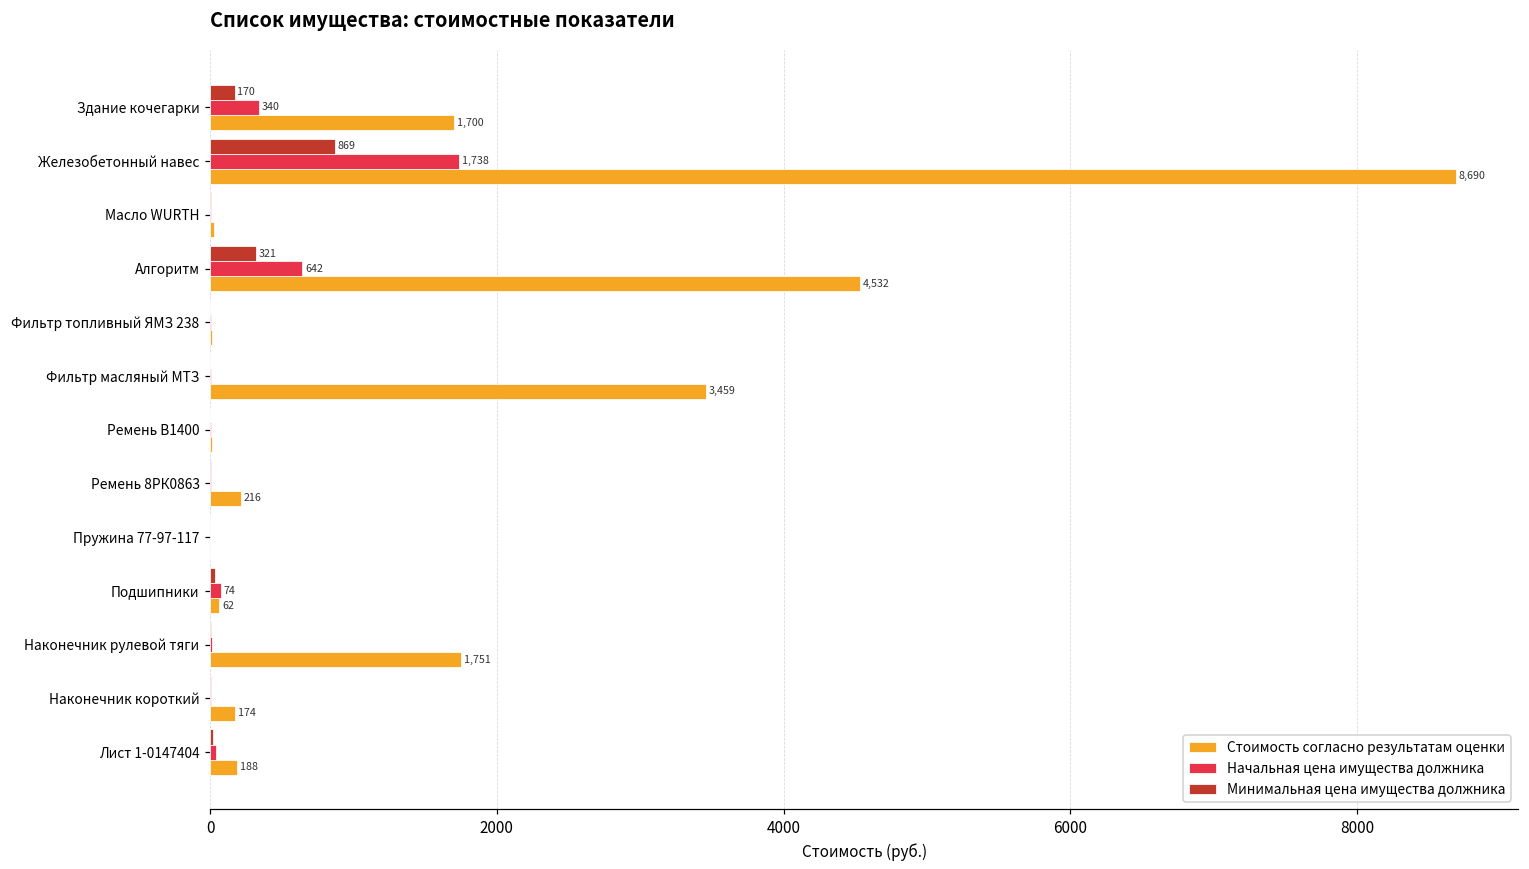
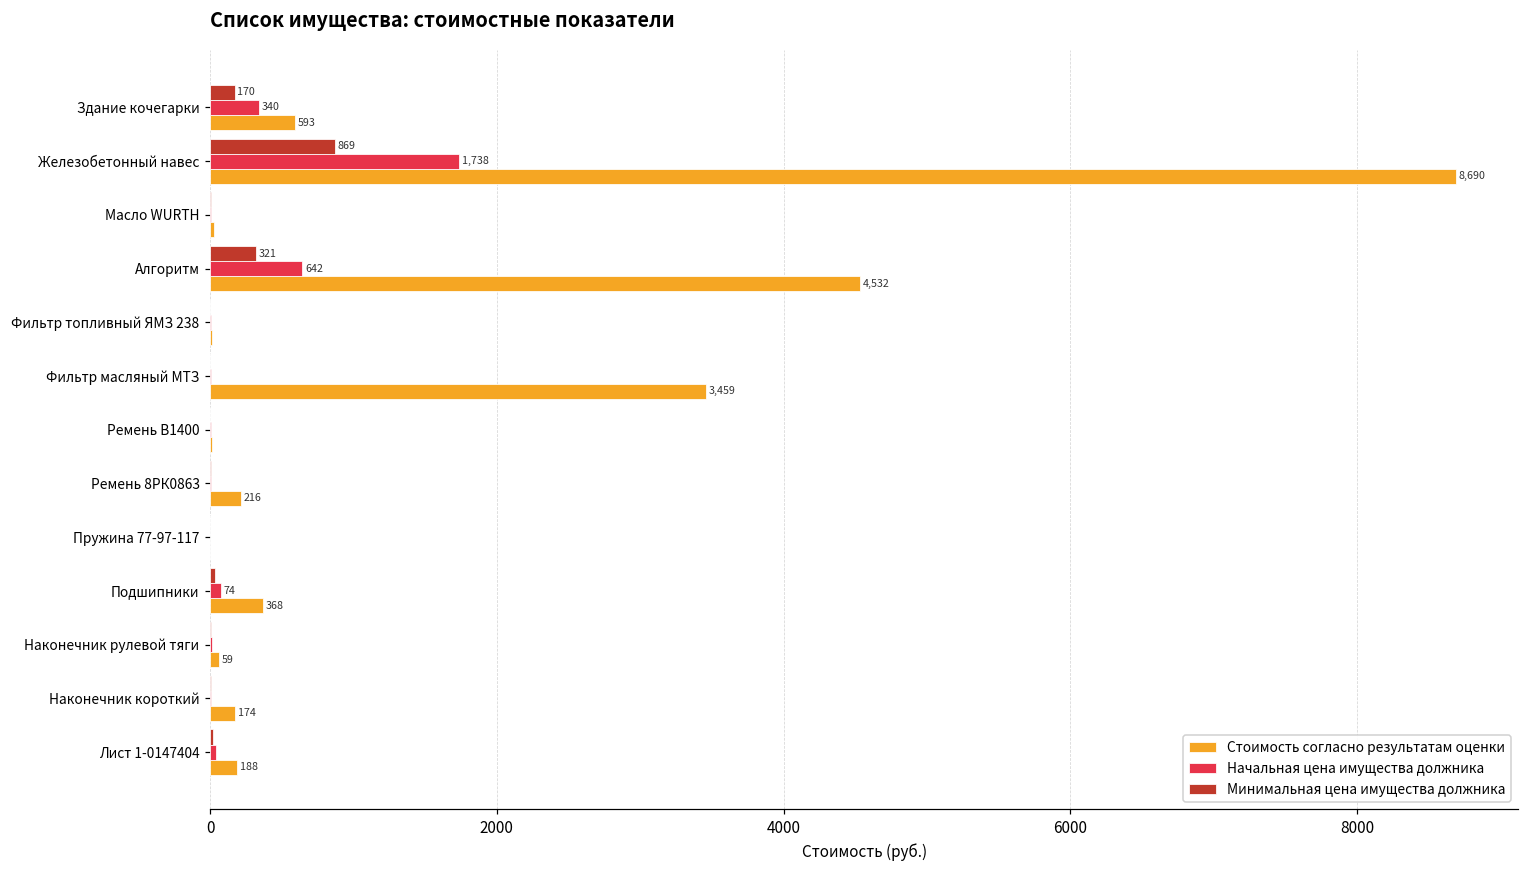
  {
    "Стоимость согласно результатам оценки": {
-     "Здание кочегарки": "1,700",
+     "Здание кочегарки": "593",
      "Железобетонный навес": "8,690",
      "Алгоритм": "4,532",
      "Фильтр масляный МТЗ": "3,459",
      "Ремень 8РК0863": "216",
-     "Подшипники": "62",
-     "Наконечник рулевой тяги": "1,751",
+     "Подшипники": "368",
+     "Наконечник рулевой тяги": "59",
      "Наконечник короткий": "174",
      "Лист 1-0147404": "188"
    }
  }
